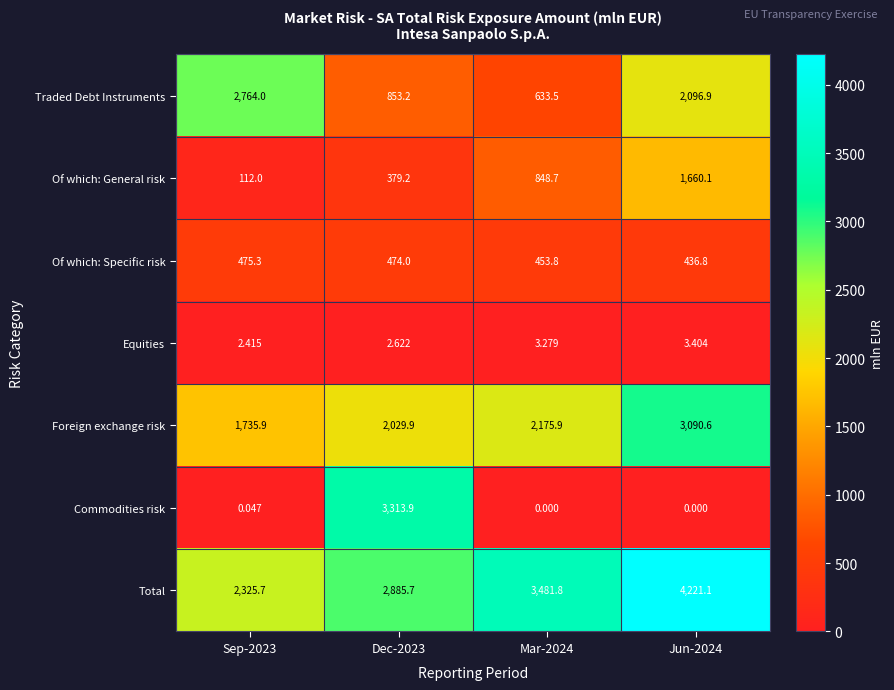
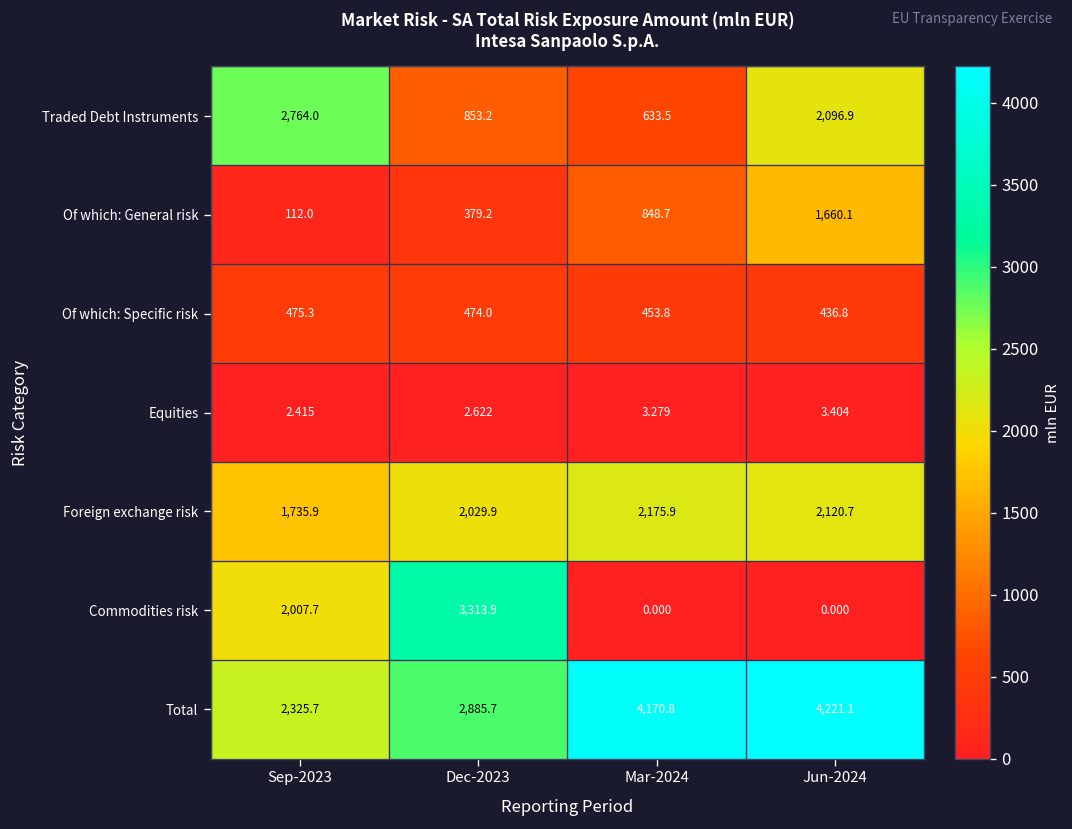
  {
    "Traded Debt Instruments": {
      "Sep-2023": "2,764.0",
      "Dec-2023": "853.2",
      "Mar-2024": "633.5",
      "Jun-2024": "2,096.9"
    },
    "Of which: General risk": {
      "Sep-2023": "112.0",
      "Dec-2023": "379.2",
      "Mar-2024": "848.7",
      "Jun-2024": "1,660.1"
    },
    "Of which: Specific risk": {
      "Sep-2023": "475.3",
      "Dec-2023": "474.0",
      "Mar-2024": "453.8",
      "Jun-2024": "436.8"
    },
    "Equities": {
      "Sep-2023": "2.415",
      "Dec-2023": "2.622",
      "Mar-2024": "3.279",
      "Jun-2024": "3.404"
    },
    "Foreign exchange risk": {
      "Sep-2023": "1,735.9",
      "Dec-2023": "2,029.9",
      "Mar-2024": "2,175.9",
-     "Jun-2024": "3,090.6"
+     "Jun-2024": "2,120.7"
    },
    "Commodities risk": {
-     "Sep-2023": "0.047",
+     "Sep-2023": "2,007.7",
      "Dec-2023": "3,313.9",
      "Mar-2024": "0.000",
      "Jun-2024": "0.000"
    },
    "Total": {
      "Sep-2023": "2,325.7",
      "Dec-2023": "2,885.7",
-     "Mar-2024": "3,481.8",
+     "Mar-2024": "4,170.8",
      "Jun-2024": "4,221.1"
    }
  }
